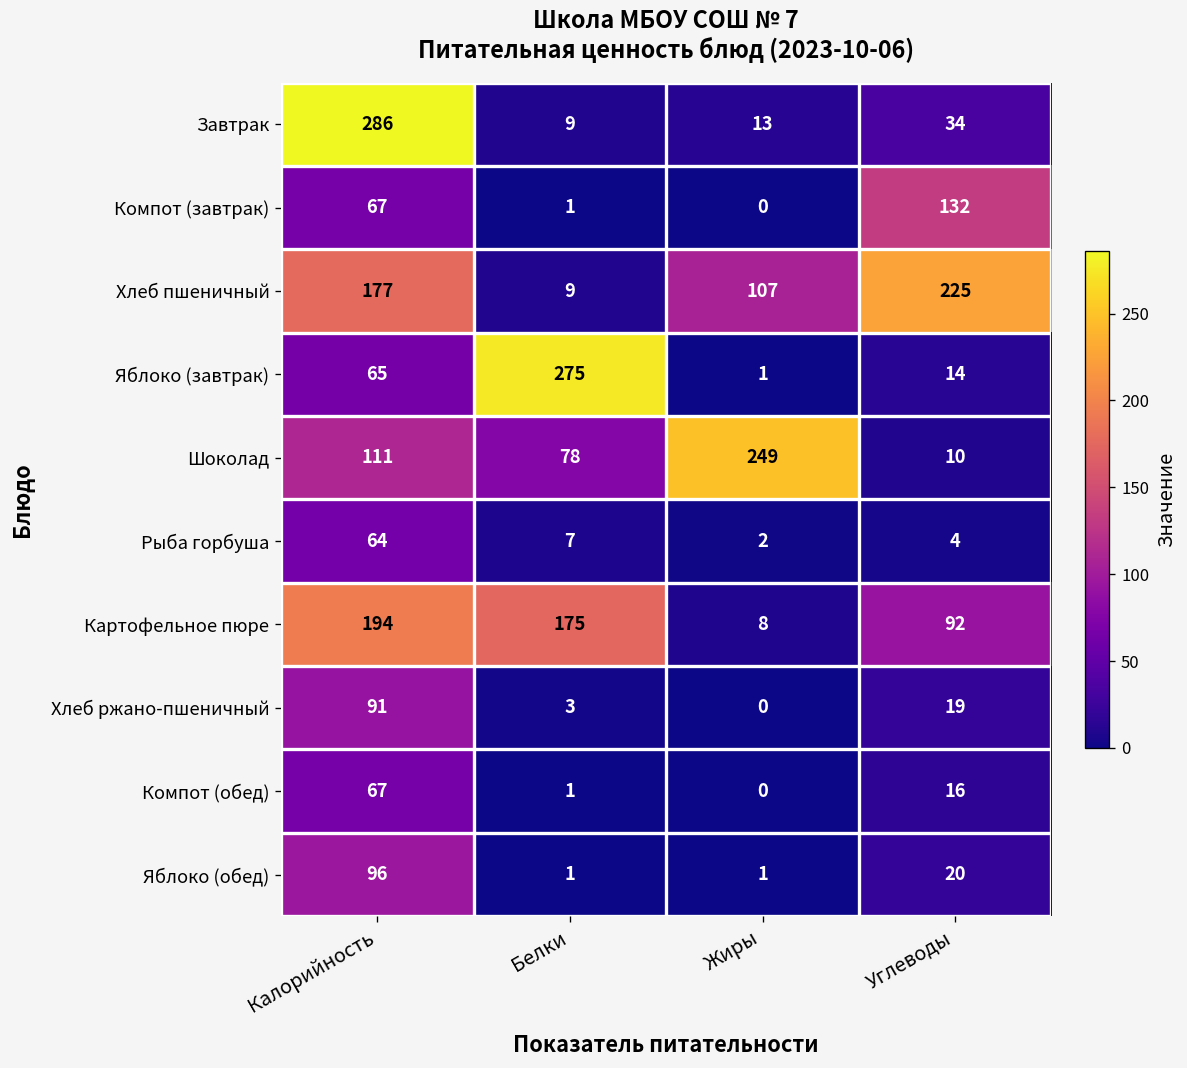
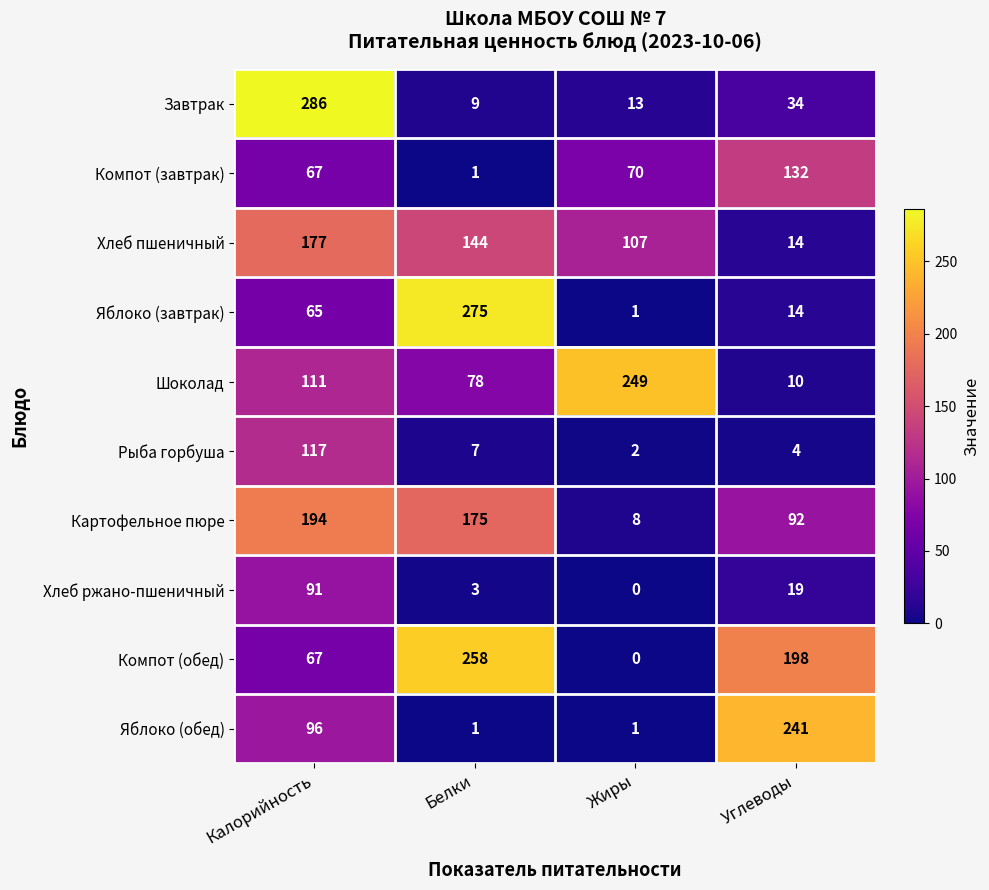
  {
    "Завтрак": {
      "Калорийность": 286,
      "Белки": 9,
      "Жиры": 13,
      "Углеводы": 34
    },
    "Компот (завтрак)": {
      "Калорийность": 67,
      "Белки": 1,
-     "Жиры": 0,
+     "Жиры": 70,
      "Углеводы": 132
    },
    "Хлеб пшеничный": {
      "Калорийность": 177,
-     "Белки": 9,
+     "Белки": 144,
      "Жиры": 107,
-     "Углеводы": 225
+     "Углеводы": 14
    },
    "Яблоко (завтрак)": {
      "Калорийность": 65,
      "Белки": 275,
      "Жиры": 1,
      "Углеводы": 14
    },
    "Шоколад": {
      "Калорийность": 111,
      "Белки": 78,
      "Жиры": 249,
      "Углеводы": 10
    },
    "Рыба горбуша": {
-     "Калорийность": 64,
+     "Калорийность": 117,
      "Белки": 7,
      "Жиры": 2,
      "Углеводы": 4
    },
    "Картофельное пюре": {
      "Калорийность": 194,
      "Белки": 175,
      "Жиры": 8,
      "Углеводы": 92
    },
    "Хлеб ржано-пшеничный": {
      "Калорийность": 91,
      "Белки": 3,
      "Жиры": 0,
      "Углеводы": 19
    },
    "Компот (обед)": {
      "Калорийность": 67,
-     "Белки": 1,
+     "Белки": 258,
      "Жиры": 0,
-     "Углеводы": 16
+     "Углеводы": 198
    },
    "Яблоко (обед)": {
      "Калорийность": 96,
      "Белки": 1,
      "Жиры": 1,
-     "Углеводы": 20
+     "Углеводы": 241
    }
  }
